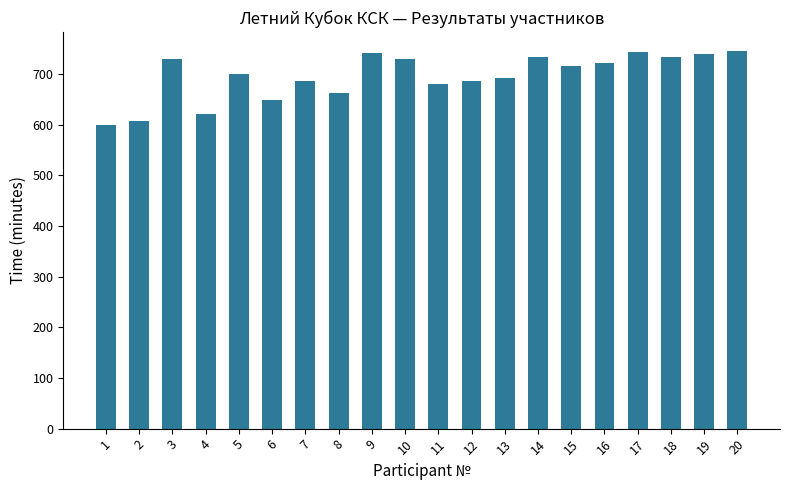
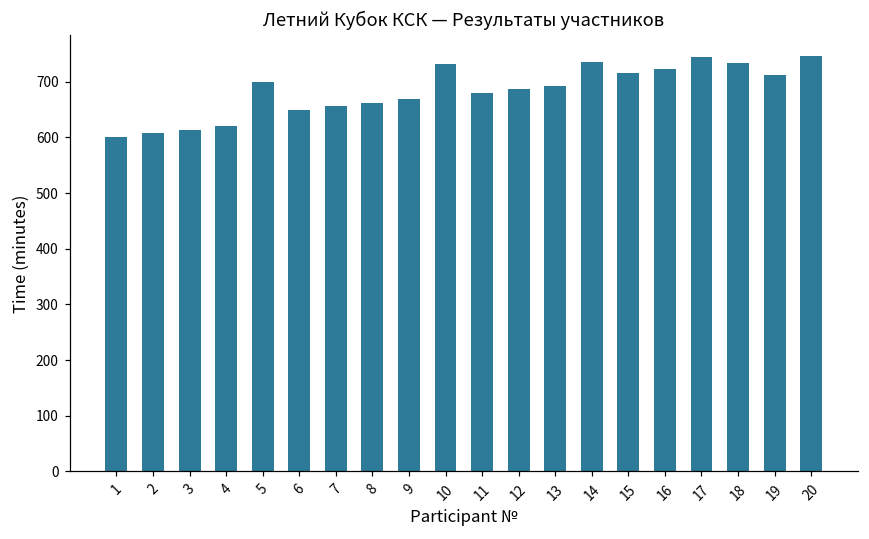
  {
    "1": 600,
    "2": 610,
-   "3": 730,
+   "3": 610,
    "4": 620,
    "5": 700,
    "6": 650,
-   "7": 690,
+   "7": 660,
    "8": 660,
-   "9": 740,
+   "9": 670,
    "10": 730,
    "11": 680,
    "12": 690,
    "13": 690,
    "14": 730,
    "15": 720,
    "16": 720,
    "17": 740,
    "18": 730,
-   "19": 740,
+   "19": 710,
    "20": 750
  }
